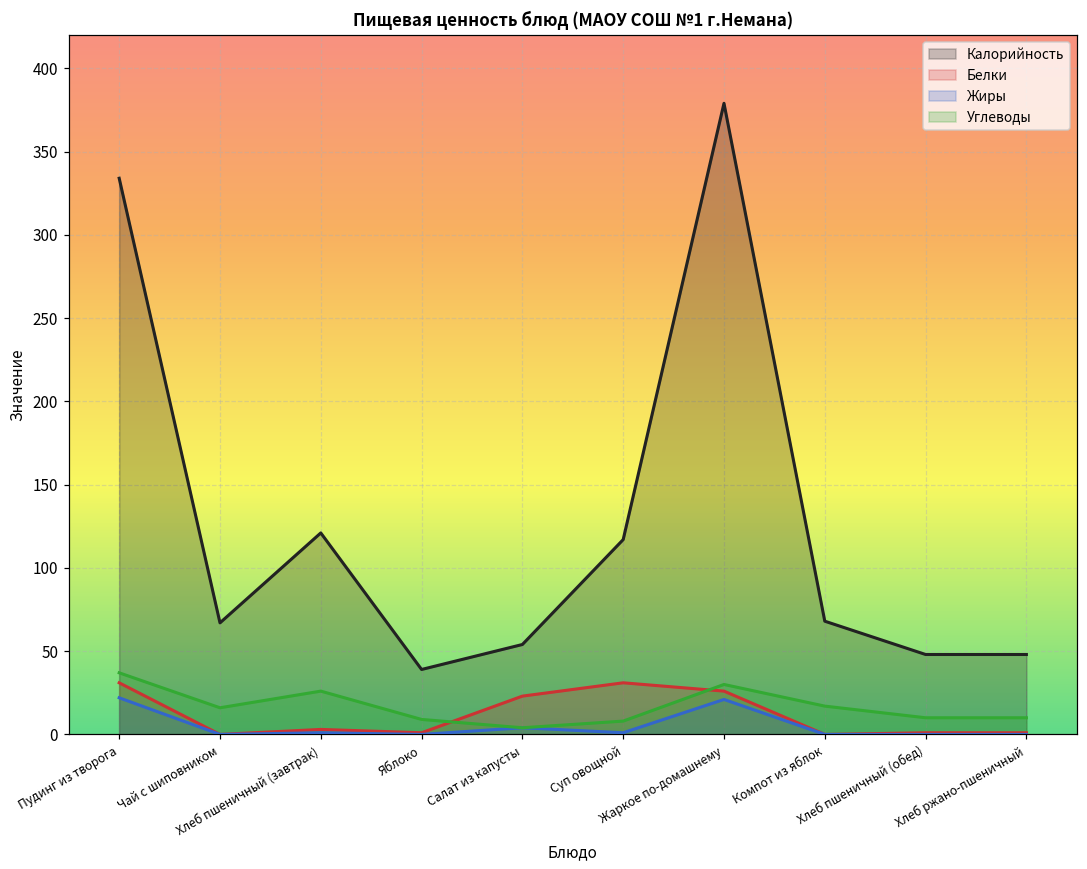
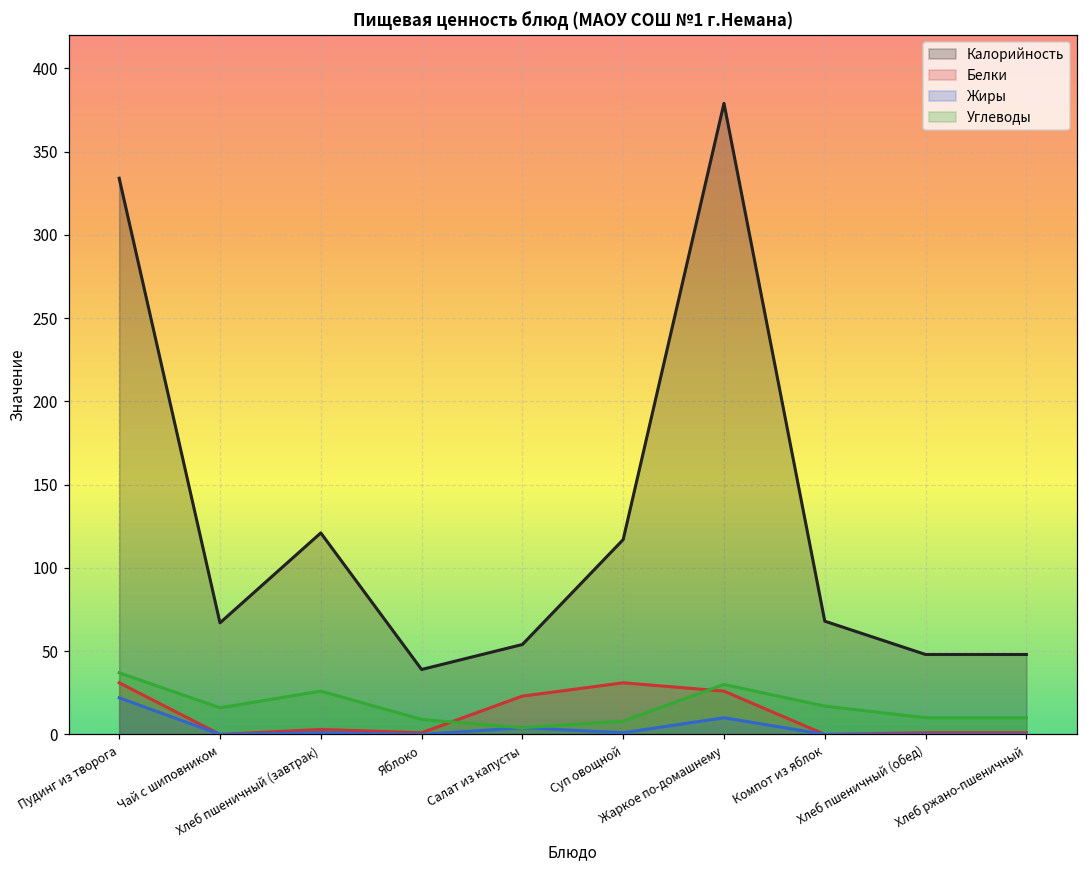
  {
    "Белки": {
      "Пудинг из творога": 31,
      "Хлеб пшеничный (завтрак)": 3,
      "Салат из капусты": 23,
      "Суп овощной": 31,
      "Жаркое по-домашнему": 26
    },
    "Жиры": {
      "Пудинг из творога": 22,
      "Хлеб пшеничный (завтрак)": 1,
      "Суп овощной": 1,
-     "Жаркое по-домашнему": 21
+     "Жаркое по-домашнему": 10
    }
  }
